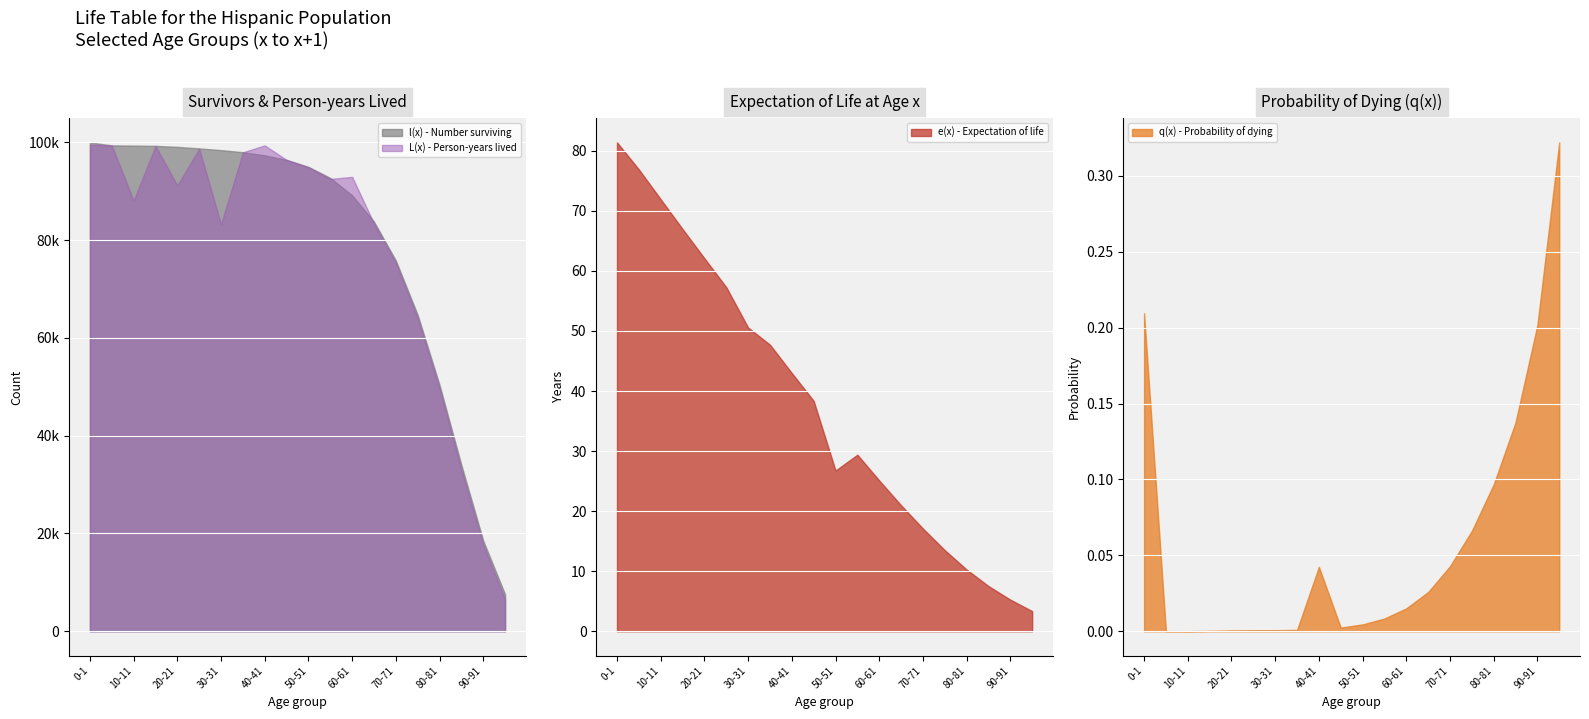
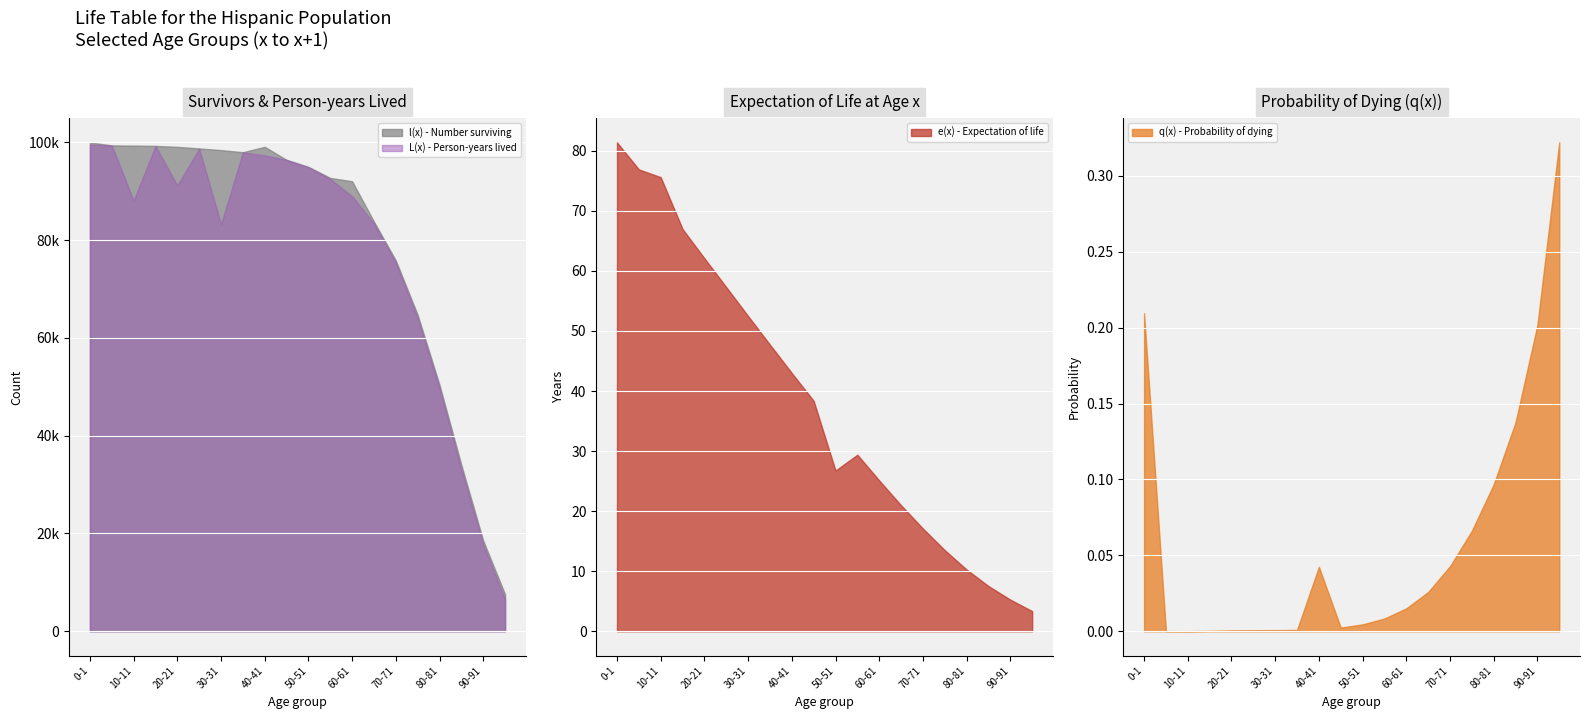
  {
    "Survivors & Person-years Lived": {
      "l(x) - Number surviving": {
        "10-11": 99000,
        "20-21": 99000,
        "30-31": 98000,
-       "40-41": 97000,
-       "60-61": 89000,
+       "40-41": 99000,
+       "60-61": 92000,
        "80-81": 50000,
        "90-91": 19000
      },
      "L(x) - Person-years lived": {
        "10-11": 88000,
        "20-21": 91000,
        "30-31": 83000,
-       "40-41": 99000,
-       "60-61": 93000,
+       "40-41": 97000,
+       "60-61": 89000,
        "80-81": 50000,
        "90-91": 18000
      }
    },
    "Expectation of Life at Age x": {
      "0-1": 81,
-     "10-11": 72,
+     "10-11": 76,
      "20-21": 62,
-     "30-31": 51,
+     "30-31": 52,
      "40-41": 43,
      "50-51": 27,
      "60-61": 25,
      "70-71": 17,
      "80-81": 10,
      "90-91": 5
    },
    "Probability of Dying (q(x))": {
      "0-1": 0.209,
      "40-41": 0.042,
      "50-51": 0.005,
      "60-61": 0.015,
      "70-71": 0.043,
      "80-81": 0.097,
      "90-91": 0.202
    }
  }
